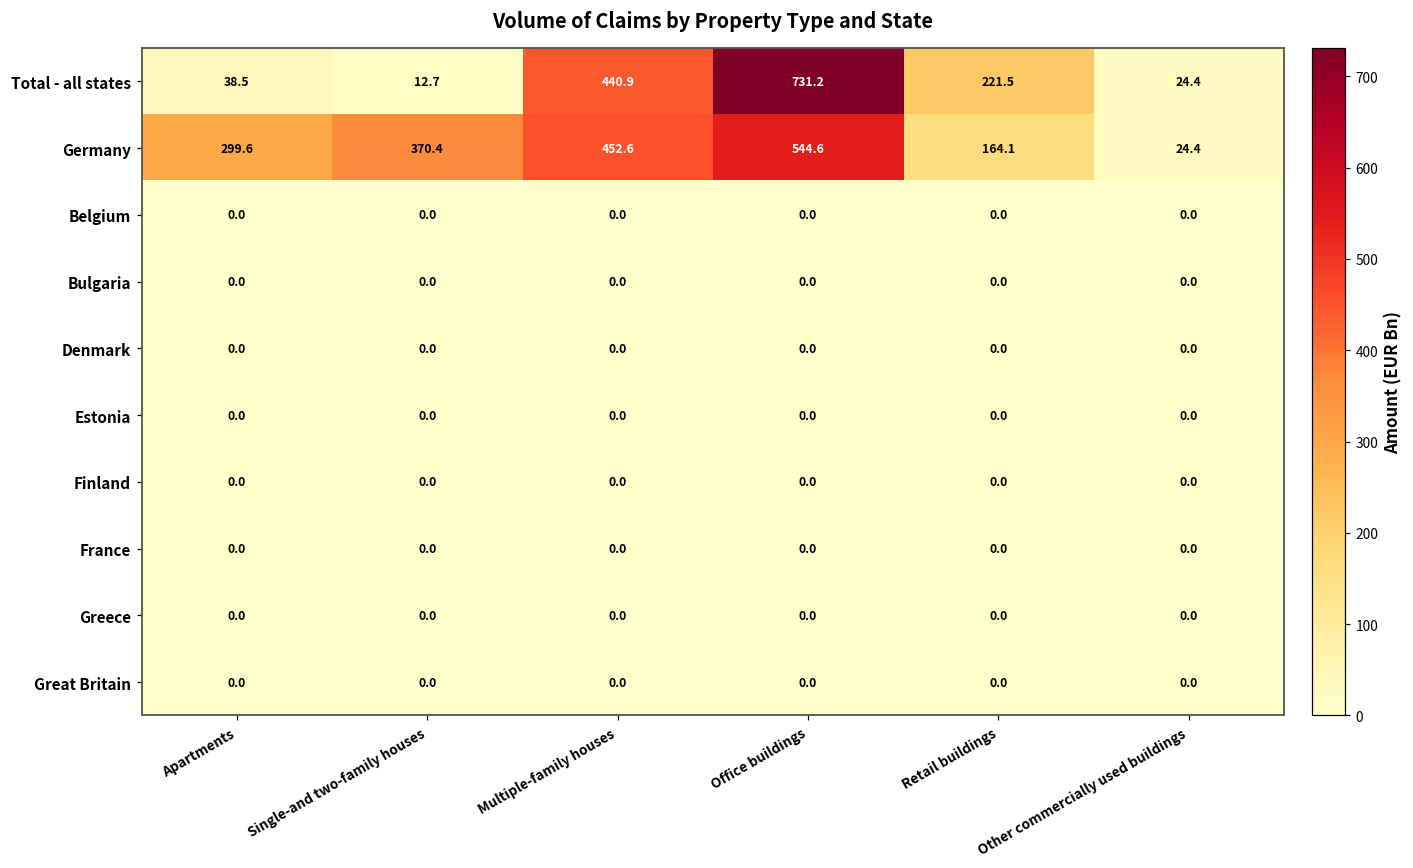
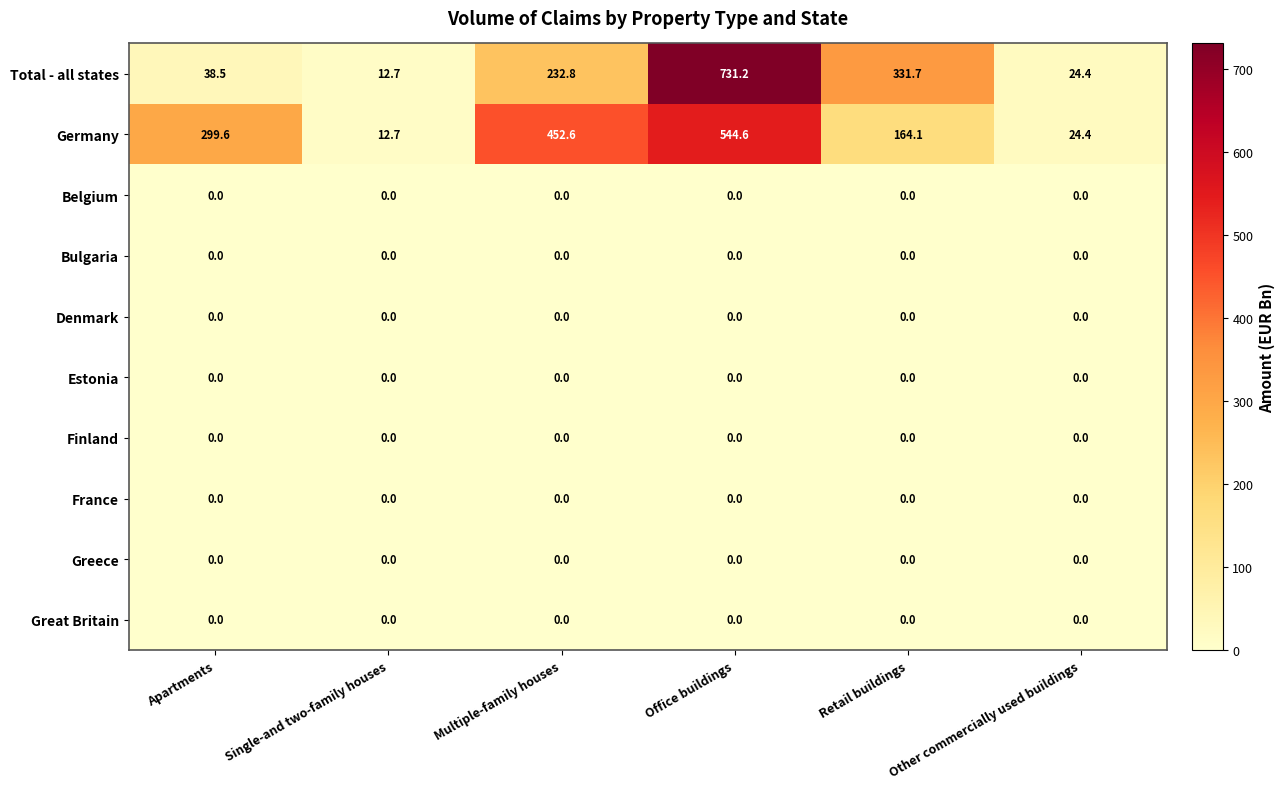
  {
    "Total - all states": {
      "Apartments": 38.5,
      "Single-and two-family houses": 12.7,
-     "Multiple-family houses": 440.9,
+     "Multiple-family houses": 232.8,
      "Office buildings": 731.2,
-     "Retail buildings": 221.5,
+     "Retail buildings": 331.7,
      "Other commercially used buildings": 24.4
    },
    "Germany": {
      "Apartments": 299.6,
-     "Single-and two-family houses": 370.4,
+     "Single-and two-family houses": 12.7,
      "Multiple-family houses": 452.6,
      "Office buildings": 544.6,
      "Retail buildings": 164.1,
      "Other commercially used buildings": 24.4
    },
    "Belgium": {
      "Apartments": 0.0,
      "Single-and two-family houses": 0.0,
      "Multiple-family houses": 0.0,
      "Office buildings": 0.0,
      "Retail buildings": 0.0,
      "Other commercially used buildings": 0.0
    },
    "Bulgaria": {
      "Apartments": 0.0,
      "Single-and two-family houses": 0.0,
      "Multiple-family houses": 0.0,
      "Office buildings": 0.0,
      "Retail buildings": 0.0,
      "Other commercially used buildings": 0.0
    },
    "Denmark": {
      "Apartments": 0.0,
      "Single-and two-family houses": 0.0,
      "Multiple-family houses": 0.0,
      "Office buildings": 0.0,
      "Retail buildings": 0.0,
      "Other commercially used buildings": 0.0
    },
    "Estonia": {
      "Apartments": 0.0,
      "Single-and two-family houses": 0.0,
      "Multiple-family houses": 0.0,
      "Office buildings": 0.0,
      "Retail buildings": 0.0,
      "Other commercially used buildings": 0.0
    },
    "Finland": {
      "Apartments": 0.0,
      "Single-and two-family houses": 0.0,
      "Multiple-family houses": 0.0,
      "Office buildings": 0.0,
      "Retail buildings": 0.0,
      "Other commercially used buildings": 0.0
    },
    "France": {
      "Apartments": 0.0,
      "Single-and two-family houses": 0.0,
      "Multiple-family houses": 0.0,
      "Office buildings": 0.0,
      "Retail buildings": 0.0,
      "Other commercially used buildings": 0.0
    },
    "Greece": {
      "Apartments": 0.0,
      "Single-and two-family houses": 0.0,
      "Multiple-family houses": 0.0,
      "Office buildings": 0.0,
      "Retail buildings": 0.0,
      "Other commercially used buildings": 0.0
    },
    "Great Britain": {
      "Apartments": 0.0,
      "Single-and two-family houses": 0.0,
      "Multiple-family houses": 0.0,
      "Office buildings": 0.0,
      "Retail buildings": 0.0,
      "Other commercially used buildings": 0.0
    }
  }
